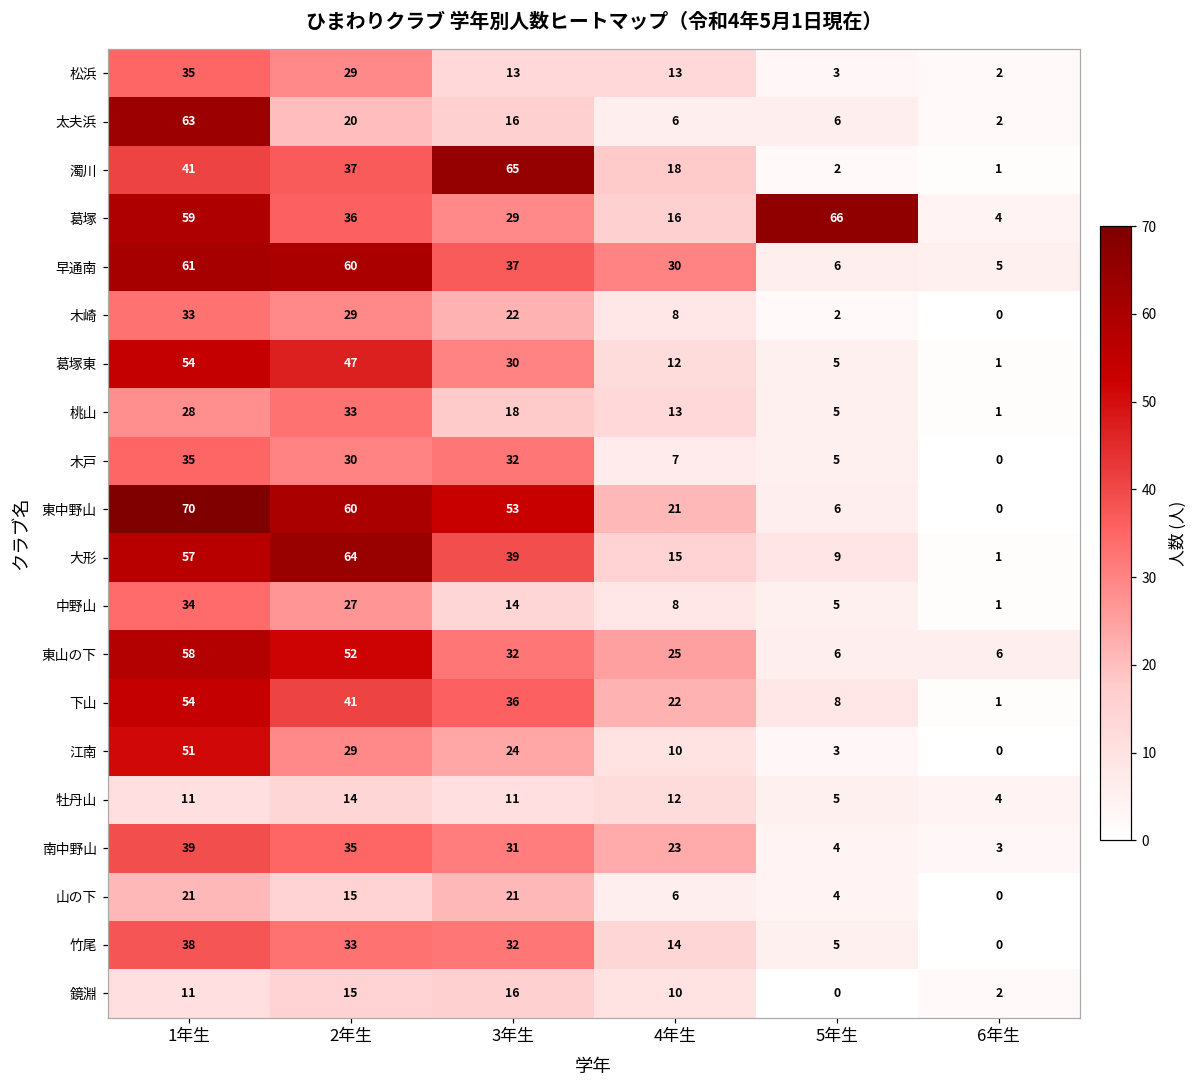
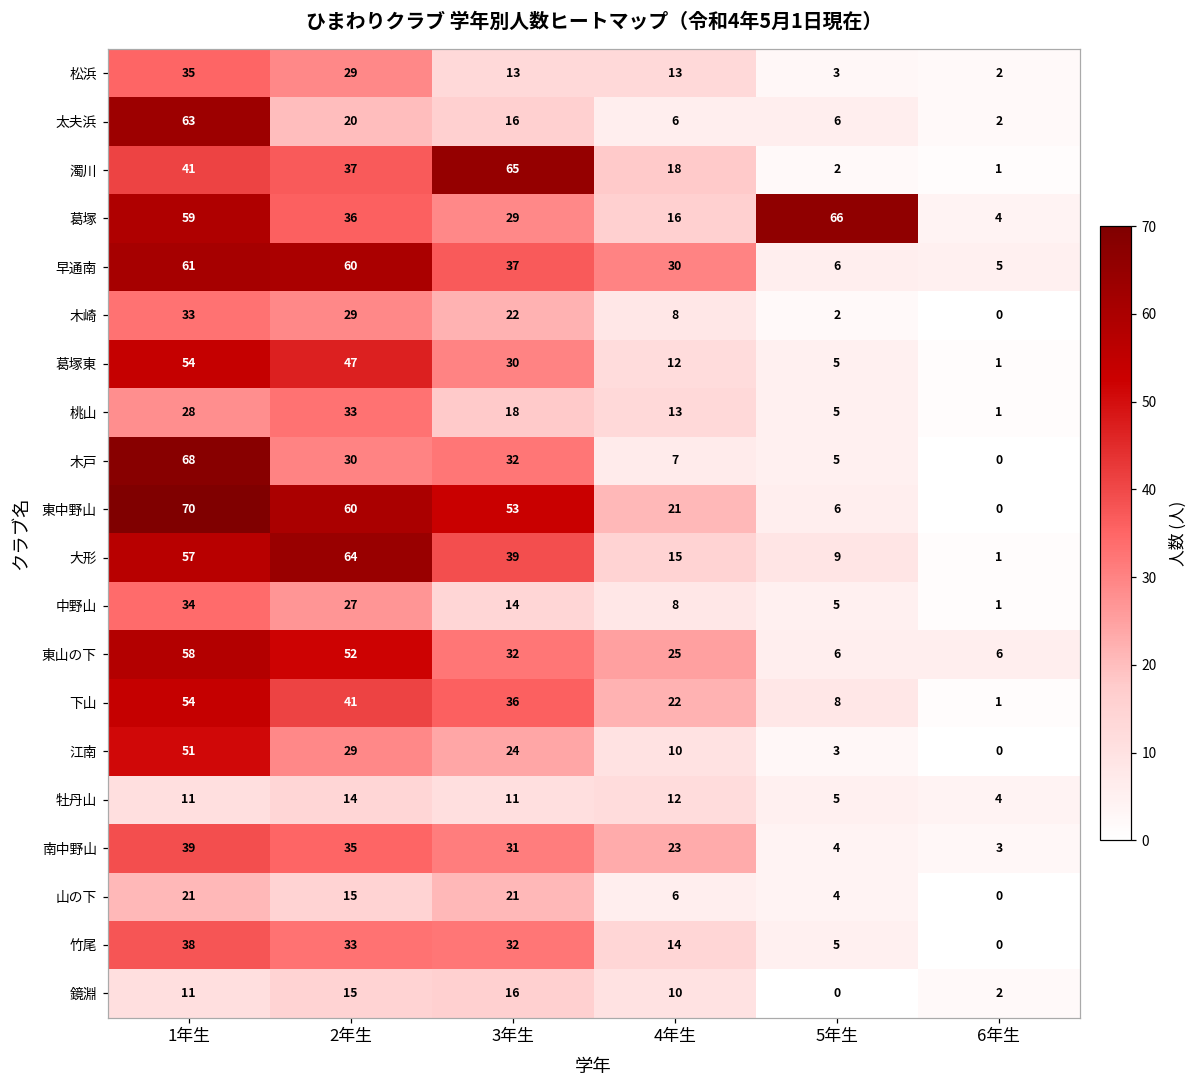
  {
    "松浜": {
      "1年生": 35,
      "2年生": 29,
      "3年生": 13,
      "4年生": 13,
      "5年生": 3,
      "6年生": 2
    },
    "太夫浜": {
      "1年生": 63,
      "2年生": 20,
      "3年生": 16,
      "4年生": 6,
      "5年生": 6,
      "6年生": 2
    },
    "濁川": {
      "1年生": 41,
      "2年生": 37,
      "3年生": 65,
      "4年生": 18,
      "5年生": 2,
      "6年生": 1
    },
    "葛塚": {
      "1年生": 59,
      "2年生": 36,
      "3年生": 29,
      "4年生": 16,
      "5年生": 66,
      "6年生": 4
    },
    "早通南": {
      "1年生": 61,
      "2年生": 60,
      "3年生": 37,
      "4年生": 30,
      "5年生": 6,
      "6年生": 5
    },
    "木崎": {
      "1年生": 33,
      "2年生": 29,
      "3年生": 22,
      "4年生": 8,
      "5年生": 2,
      "6年生": 0
    },
    "葛塚東": {
      "1年生": 54,
      "2年生": 47,
      "3年生": 30,
      "4年生": 12,
      "5年生": 5,
      "6年生": 1
    },
    "桃山": {
      "1年生": 28,
      "2年生": 33,
      "3年生": 18,
      "4年生": 13,
      "5年生": 5,
      "6年生": 1
    },
    "木戸": {
-     "1年生": 35,
+     "1年生": 68,
      "2年生": 30,
      "3年生": 32,
      "4年生": 7,
      "5年生": 5,
      "6年生": 0
    },
    "東中野山": {
      "1年生": 70,
      "2年生": 60,
      "3年生": 53,
      "4年生": 21,
      "5年生": 6,
      "6年生": 0
    },
    "大形": {
      "1年生": 57,
      "2年生": 64,
      "3年生": 39,
      "4年生": 15,
      "5年生": 9,
      "6年生": 1
    },
    "中野山": {
      "1年生": 34,
      "2年生": 27,
      "3年生": 14,
      "4年生": 8,
      "5年生": 5,
      "6年生": 1
    },
    "東山の下": {
      "1年生": 58,
      "2年生": 52,
      "3年生": 32,
      "4年生": 25,
      "5年生": 6,
      "6年生": 6
    },
    "下山": {
      "1年生": 54,
      "2年生": 41,
      "3年生": 36,
      "4年生": 22,
      "5年生": 8,
      "6年生": 1
    },
    "江南": {
      "1年生": 51,
      "2年生": 29,
      "3年生": 24,
      "4年生": 10,
      "5年生": 3,
      "6年生": 0
    },
    "牡丹山": {
      "1年生": 11,
      "2年生": 14,
      "3年生": 11,
      "4年生": 12,
      "5年生": 5,
      "6年生": 4
    },
    "南中野山": {
      "1年生": 39,
      "2年生": 35,
      "3年生": 31,
      "4年生": 23,
      "5年生": 4,
      "6年生": 3
    },
    "山の下": {
      "1年生": 21,
      "2年生": 15,
      "3年生": 21,
      "4年生": 6,
      "5年生": 4,
      "6年生": 0
    },
    "竹尾": {
      "1年生": 38,
      "2年生": 33,
      "3年生": 32,
      "4年生": 14,
      "5年生": 5,
      "6年生": 0
    },
    "鏡淵": {
      "1年生": 11,
      "2年生": 15,
      "3年生": 16,
      "4年生": 10,
      "5年生": 0,
      "6年生": 2
    }
  }
